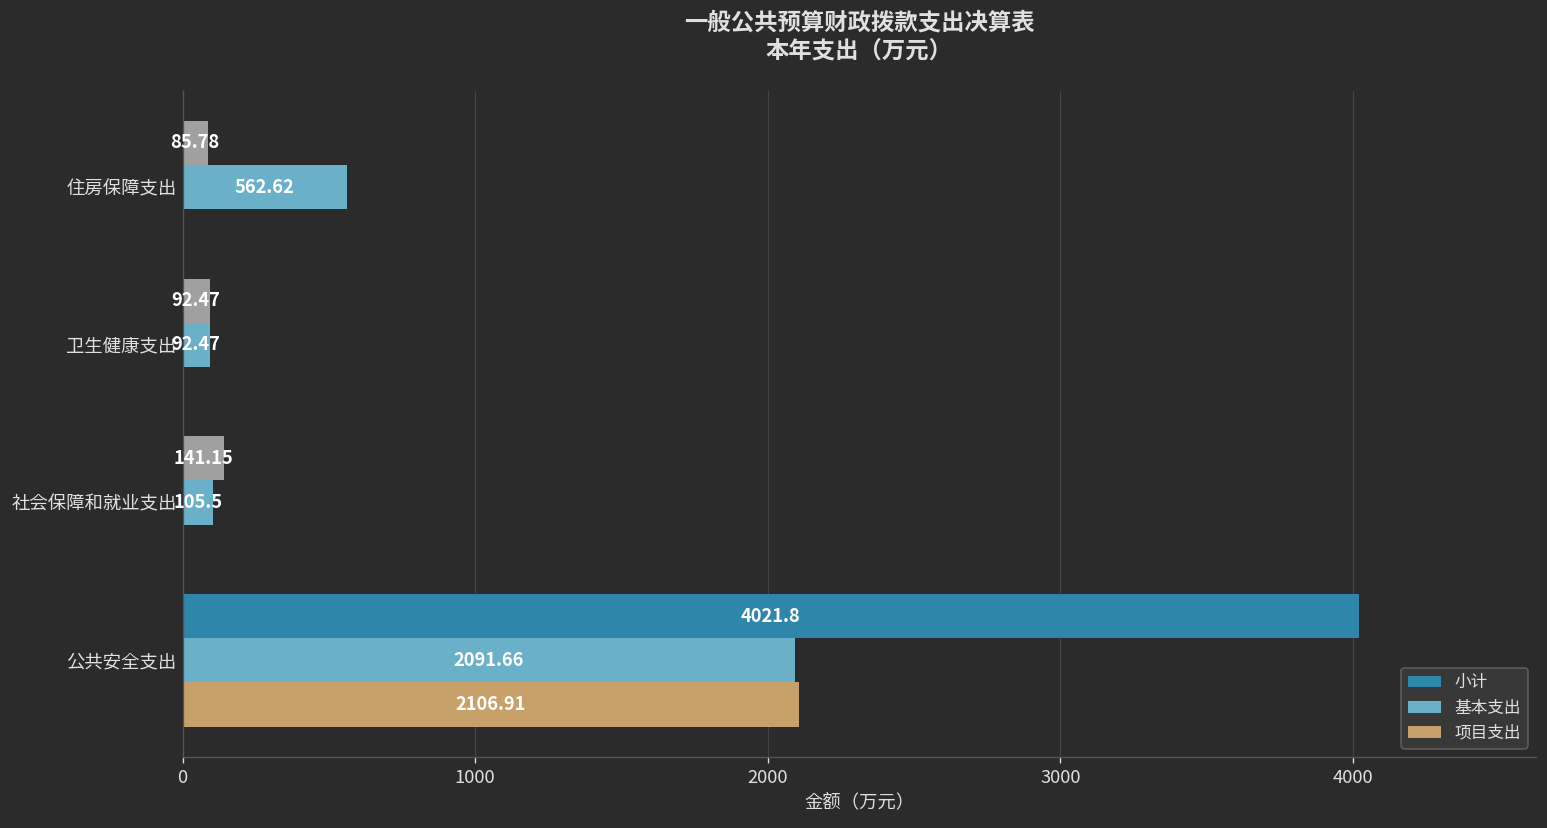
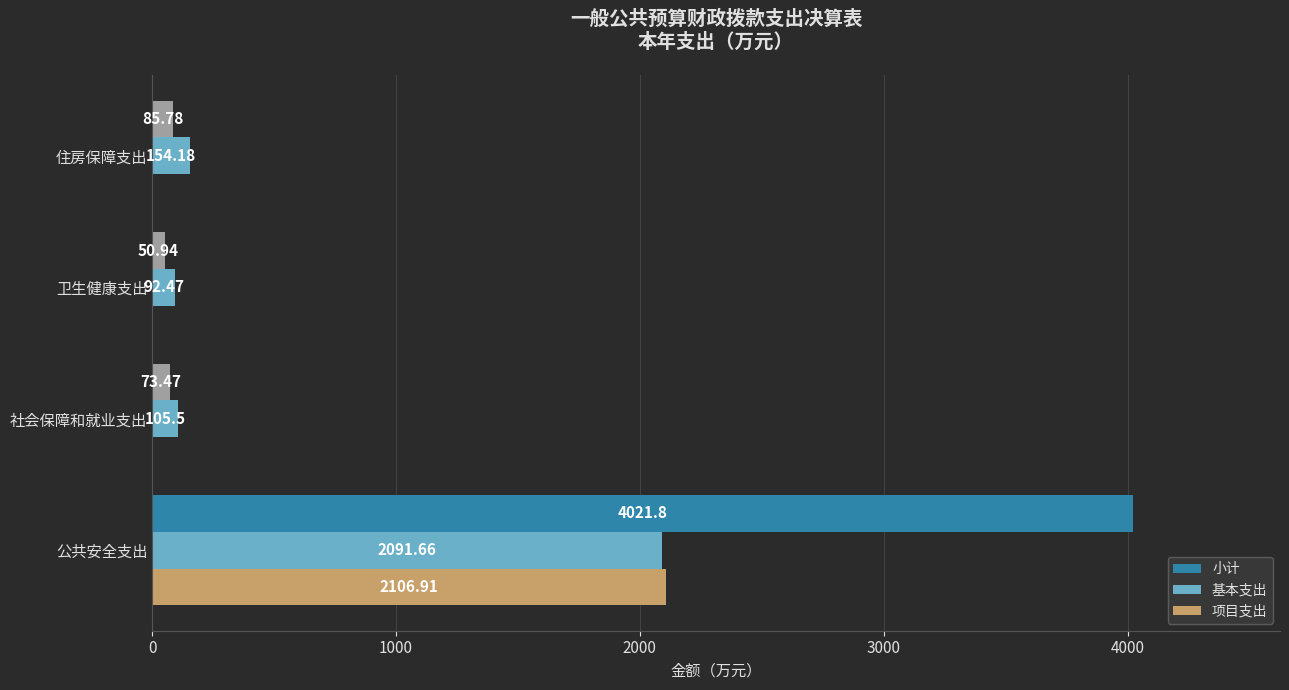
  {
    "小计": {
      "住房保障支出": 85.78,
-     "卫生健康支出": 92.47,
-     "社会保障和就业支出": 141.15,
+     "卫生健康支出": 50.94,
+     "社会保障和就业支出": 73.47,
      "公共安全支出": 4021.8
    },
    "基本支出": {
-     "住房保障支出": 562.62,
+     "住房保障支出": 154.18,
      "卫生健康支出": 92.47,
      "社会保障和就业支出": 105.5,
      "公共安全支出": 2091.66
    },
    "项目支出": {
      "公共安全支出": 2106.91
    }
  }
